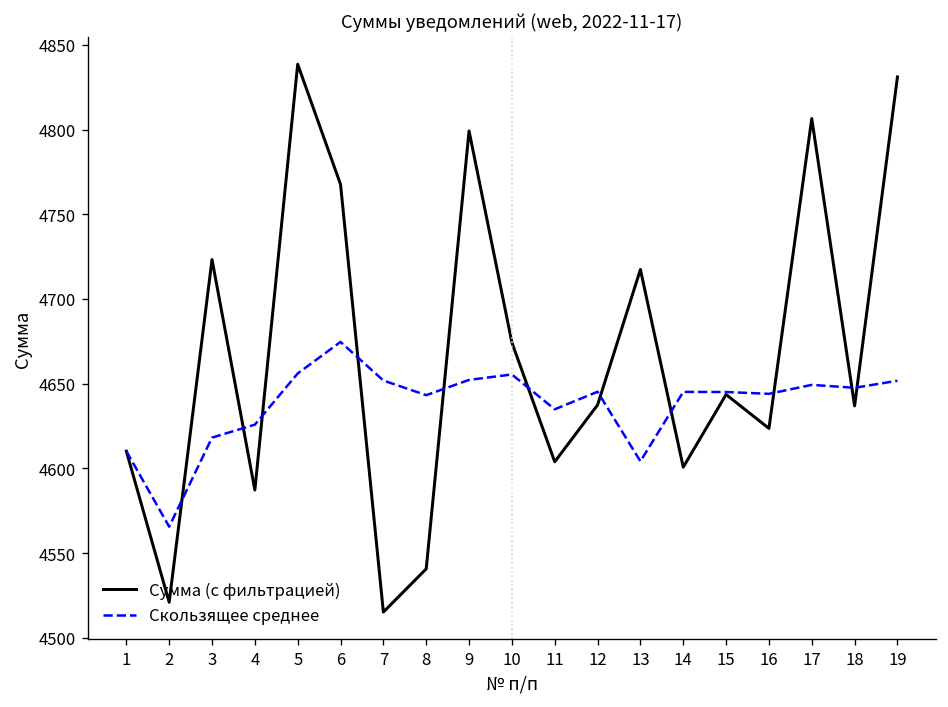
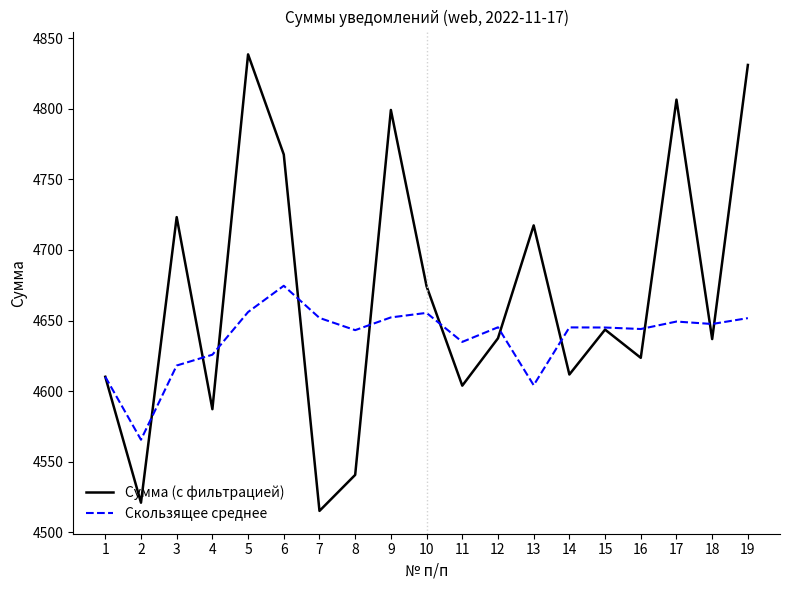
  {
    "Сумма (с фильтрацией)": {
      "2": 4521,
      "3": 4723,
      "4": 4587,
      "5": 4839,
      "6": 4768,
      "7": 4515,
      "8": 4541,
      "9": 4799,
      "10": 4674,
      "11": 4604,
      "12": 4637,
      "13": 4717,
-     "14": 4601,
+     "14": 4612,
      "16": 4624,
      "17": 4807,
      "18": 4637,
      "19": 4831
    },
    "Скользящее среднее": {
      "2": 4566,
      "3": 4618,
      "4": 4626,
      "5": 4656,
      "6": 4675,
      "7": 4652,
      "8": 4643,
      "9": 4652,
      "10": 4655,
      "11": 4635,
      "12": 4645,
      "13": 4604,
      "14": 4645,
      "16": 4644,
      "17": 4649,
      "18": 4648,
      "19": 4652
    }
  }
